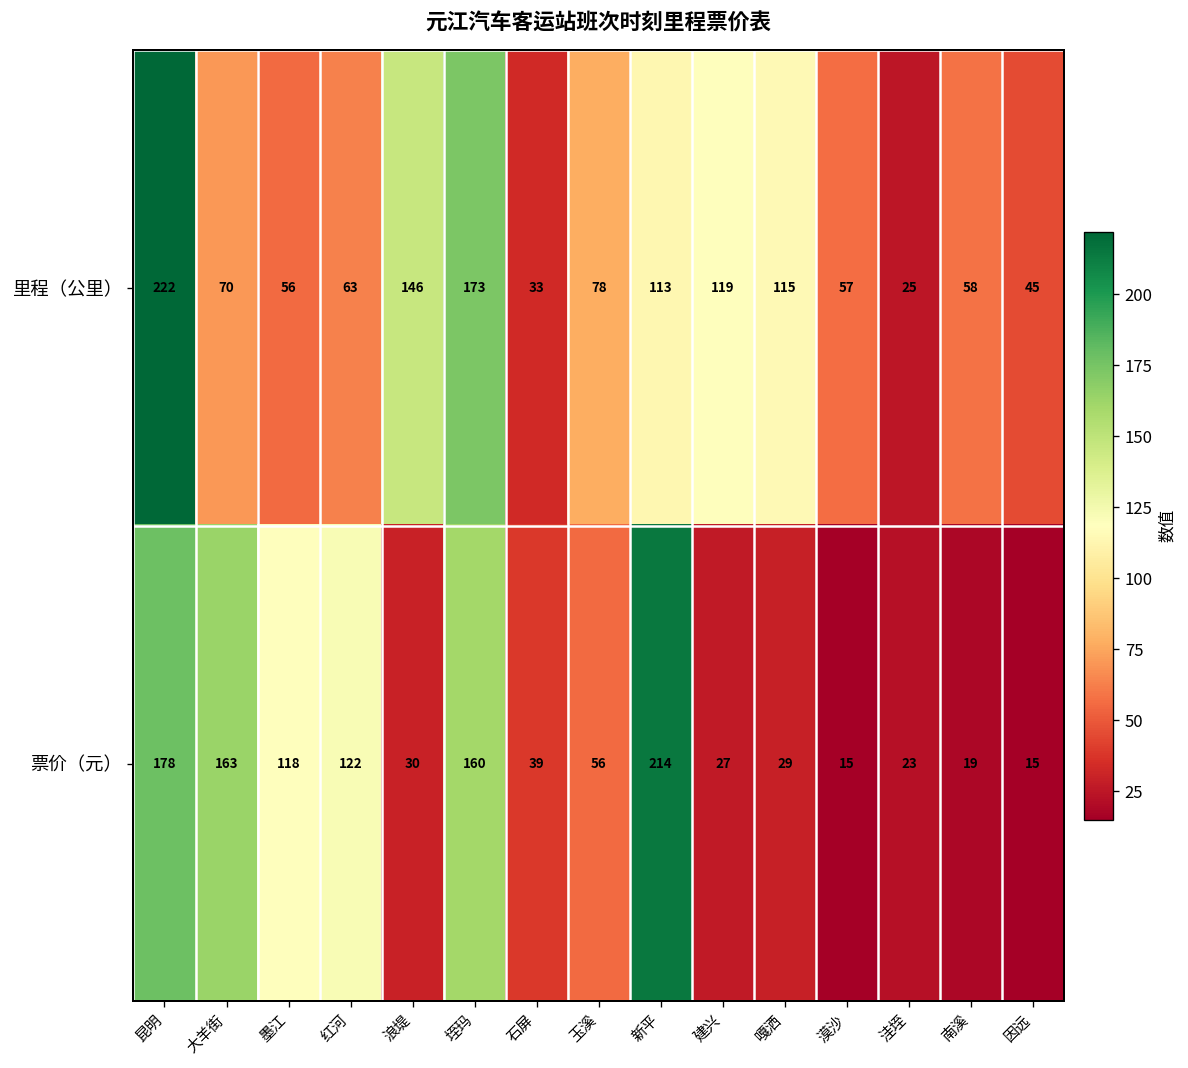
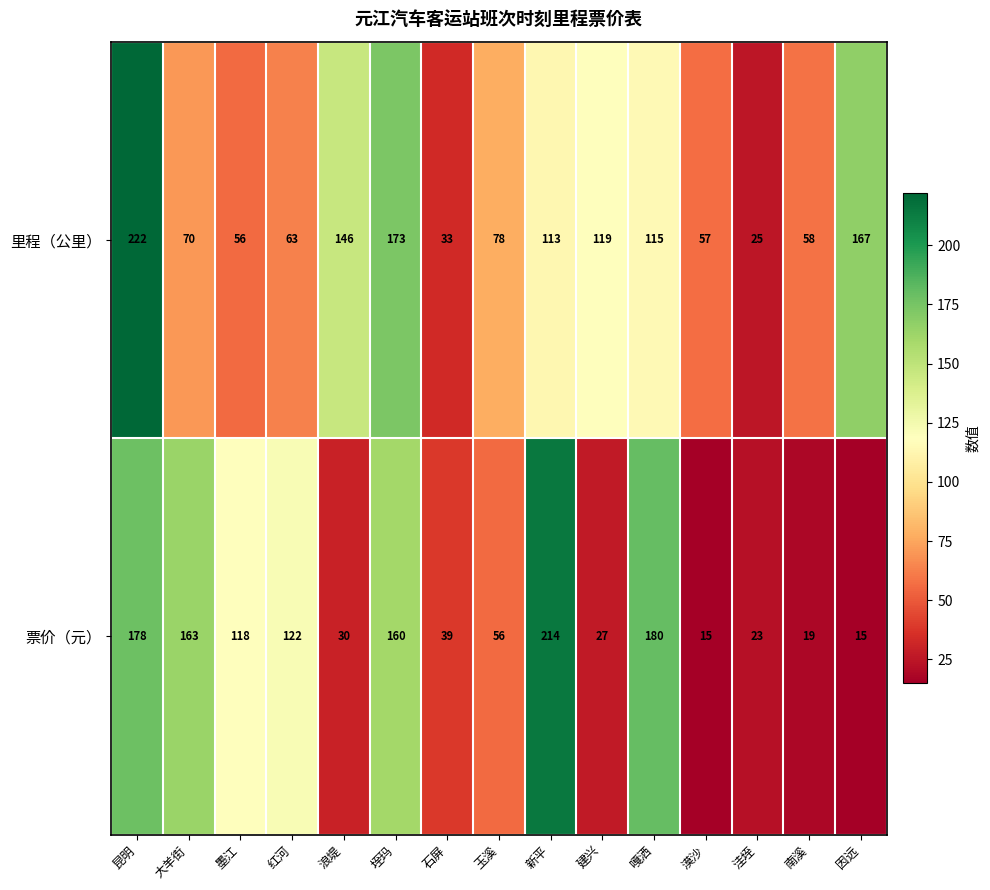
  {
    "里程（公里）": {
      "昆明": 222,
      "大羊街": 70,
      "墨江": 56,
      "红河": 63,
      "浪堤": 146,
      "垤玛": 173,
      "石屏": 33,
      "玉溪": 78,
      "新平": 113,
      "建兴": 119,
      "嘎洒": 115,
      "漠沙": 57,
      "洼垤": 25,
      "南溪": 58,
-     "因远": 45
+     "因远": 167
    },
    "票价（元）": {
      "昆明": 178,
      "大羊街": 163,
      "墨江": 118,
      "红河": 122,
      "浪堤": 30,
      "垤玛": 160,
      "石屏": 39,
      "玉溪": 56,
      "新平": 214,
      "建兴": 27,
-     "嘎洒": 29,
+     "嘎洒": 180,
      "漠沙": 15,
      "洼垤": 23,
      "南溪": 19,
      "因远": 15
    }
  }
